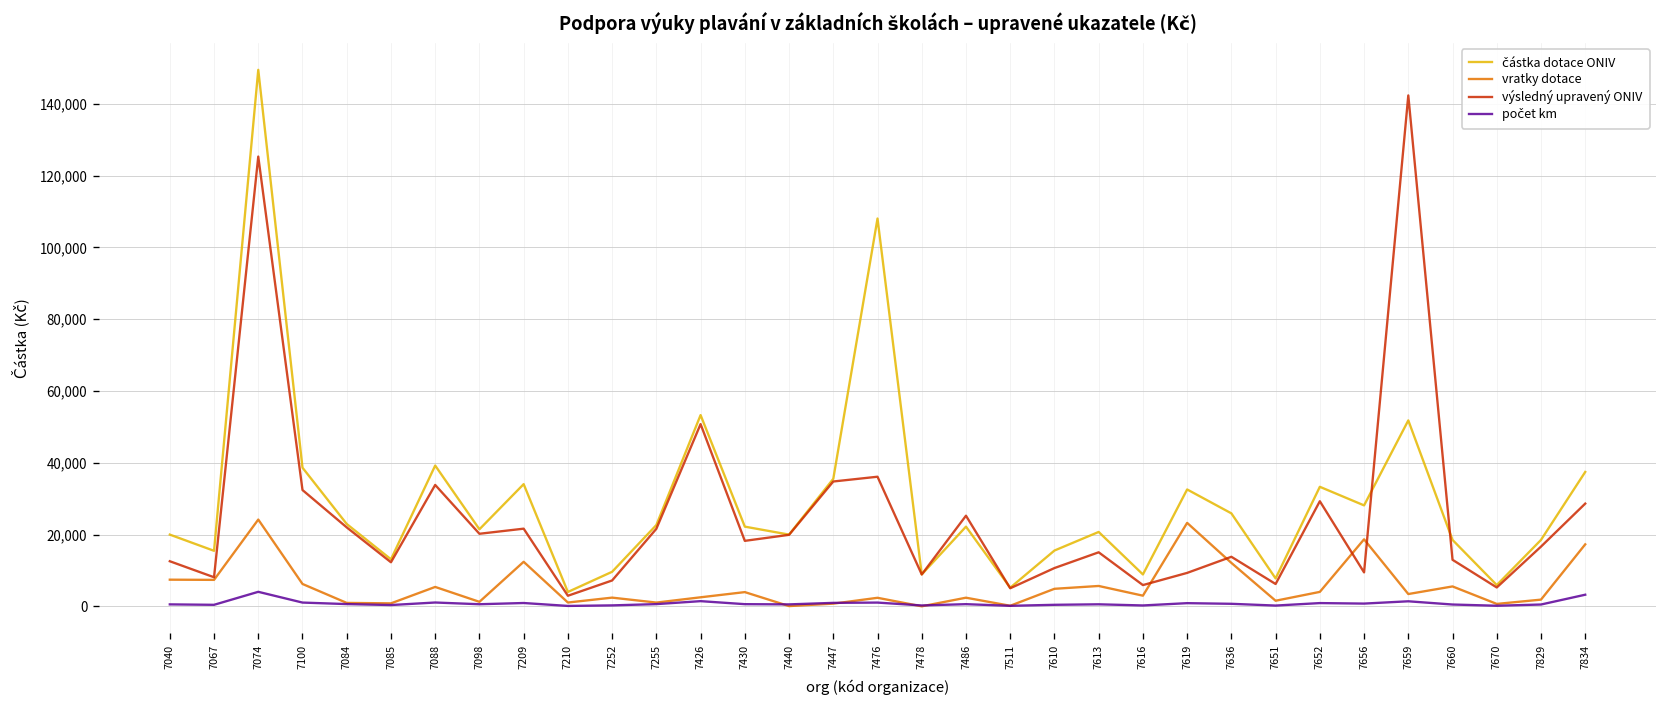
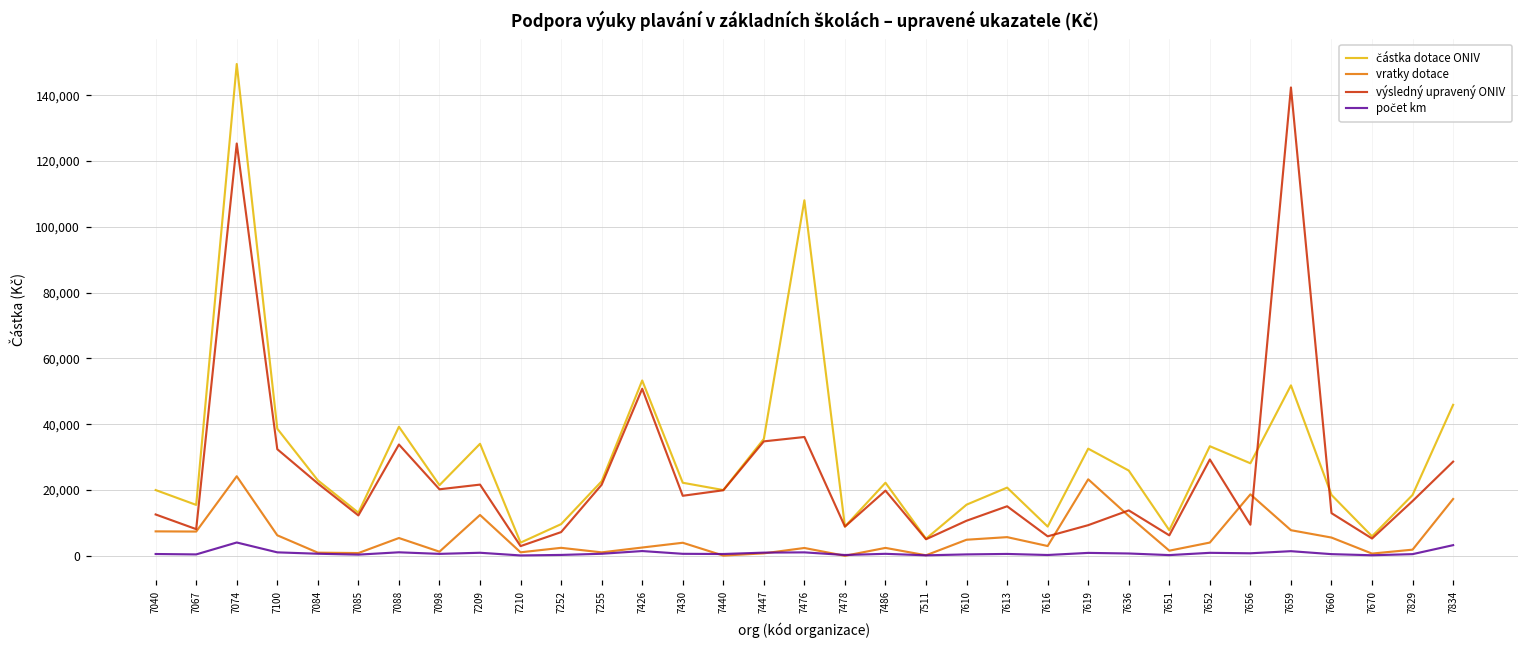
  {
    "částka dotace ONIV": {
      "7040": "20,000",
      "7067": "15,000",
      "7074": "149,000",
      "7100": "39,000",
      "7084": "23,000",
      "7088": "39,000",
      "7098": "21,000",
      "7209": "34,000",
      "7210": "4,000",
      "7252": "10,000",
      "7255": "23,000",
      "7426": "53,000",
      "7430": "22,000",
      "7476": "108,000",
      "7486": "22,000",
      "7610": "16,000",
      "7613": "21,000",
      "7616": "9,000",
      "7619": "33,000",
      "7636": "26,000",
      "7651": "8,000",
      "7652": "33,000",
      "7656": "28,000",
      "7659": "52,000",
      "7660": "19,000",
      "7829": "19,000",
-     "7834": "37,000"
+     "7834": "46,000"
    },
    "vratky dotace": {
      "7040": "7,000",
      "7074": "24,000",
      "7100": "6,000",
      "7088": "5,000",
      "7209": "12,000",
      "7210": "1,000",
      "7252": "2,000",
      "7426": "3,000",
      "7430": "4,000",
      "7476": "2,000",
      "7486": "2,000",
      "7610": "5,000",
      "7613": "6,000",
      "7616": "3,000",
      "7619": "23,000",
      "7636": "12,000",
      "7651": "2,000",
      "7652": "4,000",
      "7656": "19,000",
-     "7659": "3,000",
+     "7659": "8,000",
      "7660": "6,000",
      "7829": "2,000",
      "7834": "17,000"
    },
    "výsledný upravený ONIV": {
      "7040": "13,000",
      "7074": "125,000",
      "7100": "32,000",
      "7084": "22,000",
      "7088": "34,000",
      "7098": "20,000",
      "7209": "22,000",
      "7210": "3,000",
      "7252": "7,000",
      "7255": "22,000",
      "7426": "51,000",
      "7430": "18,000",
      "7476": "36,000",
-     "7486": "25,000",
+     "7486": "20,000",
      "7610": "11,000",
      "7613": "15,000",
      "7616": "6,000",
      "7619": "9,000",
      "7636": "14,000",
      "7651": "6,000",
      "7652": "29,000",
      "7656": "9,000",
      "7659": "142,000",
      "7660": "13,000",
      "7829": "17,000",
      "7834": "29,000"
    },
    "počet km": {
      "7040": "1,000",
      "7067": "0",
      "7074": "4,000",
      "7100": "1,000",
      "7088": "1,000",
      "7209": "1,000",
      "7210": "0",
      "7252": "0",
      "7426": "1,000",
      "7430": "1,000",
      "7476": "1,000",
      "7486": "1,000",
      "7610": "0",
      "7613": "1,000",
      "7616": "0",
      "7619": "1,000",
      "7636": "1,000",
      "7651": "0",
      "7652": "1,000",
      "7656": "1,000",
      "7659": "1,000",
      "7660": "1,000",
      "7829": "1,000",
      "7834": "3,000"
    }
  }
